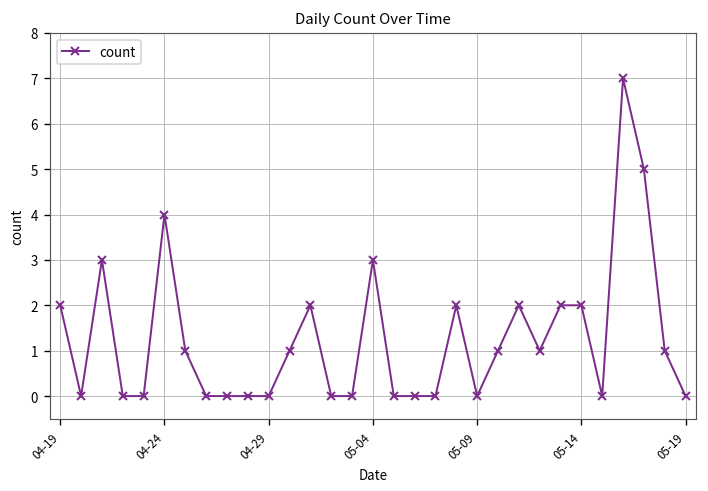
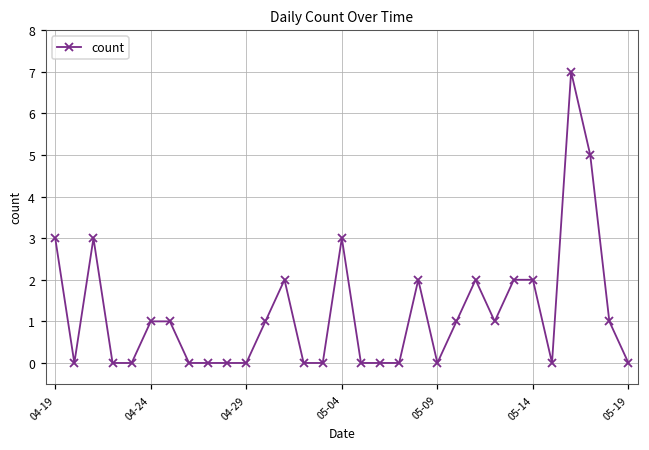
  {
-   "04-19": 2,
-   "04-24": 4,
+   "04-19": 3,
+   "04-24": 1,
    "04-29": 0,
    "05-04": 3,
    "05-09": 0,
    "05-14": 2,
    "05-19": 0
  }
